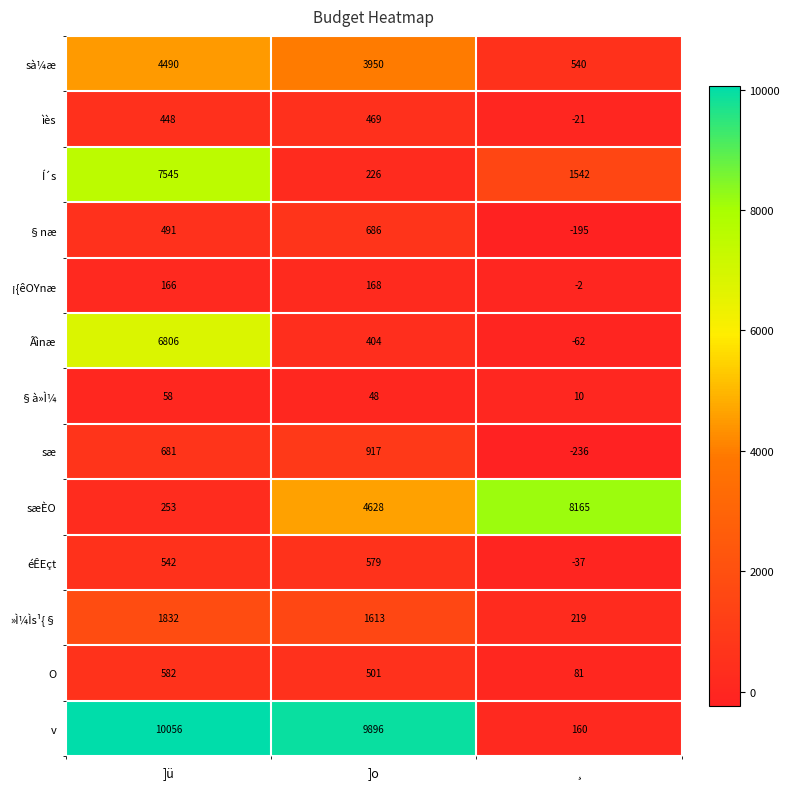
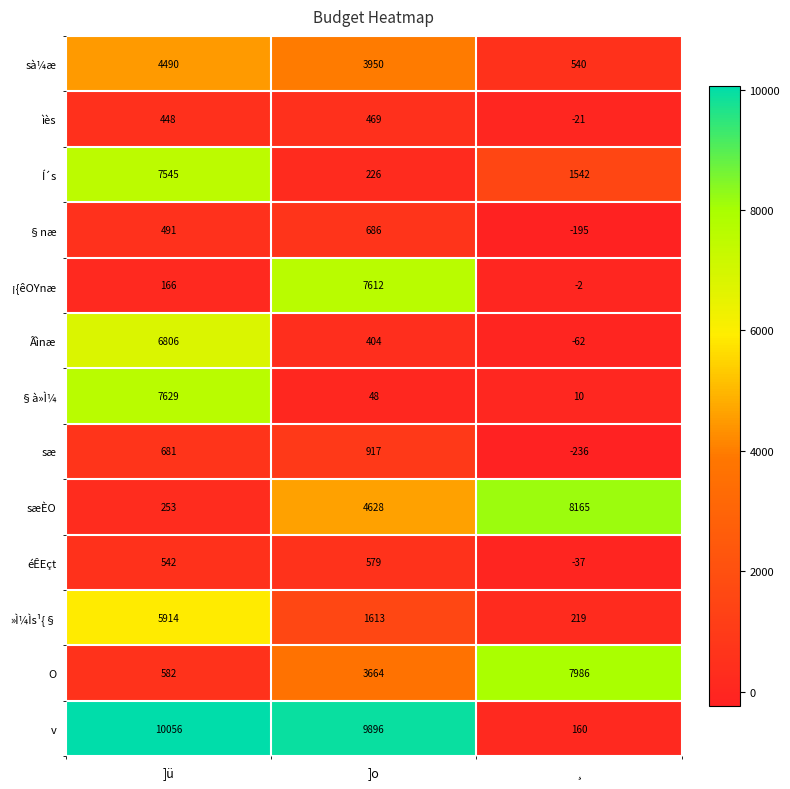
  {
    "sà¼æ": {
      "]ü": 4490,
      "]o": 3950,
      "¸": 540
    },
    "ìès": {
      "]ü": 448,
      "]o": 469,
      "¸": -21
    },
    "Í´s": {
      "]ü": 7545,
      "]o": 226,
      "¸": 1542
    },
    "§næ": {
      "]ü": 491,
      "]o": 686,
      "¸": -195
    },
    "¡{êOYnæ": {
      "]ü": 166,
-     "]o": 168,
+     "]o": 7612,
      "¸": -2
    },
    "Ãìnæ": {
      "]ü": 6806,
      "]o": 404,
      "¸": -62
    },
    "§à»Ì¼": {
-     "]ü": 58,
+     "]ü": 7629,
      "]o": 48,
      "¸": 10
    },
    "sæ": {
      "]ü": 681,
      "]o": 917,
      "¸": -236
    },
    "sæÈO": {
      "]ü": 253,
      "]o": 4628,
      "¸": 8165
    },
    "éÊEçt": {
      "]ü": 542,
      "]o": 579,
      "¸": -37
    },
    "»Ì¼Ìs¹{§": {
-     "]ü": 1832,
+     "]ü": 5914,
      "]o": 1613,
      "¸": 219
    },
    "O": {
      "]ü": 582,
-     "]o": 501,
-     "¸": 81
+     "]o": 3664,
+     "¸": 7986
    },
    "v": {
      "]ü": 10056,
      "]o": 9896,
      "¸": 160
    }
  }
